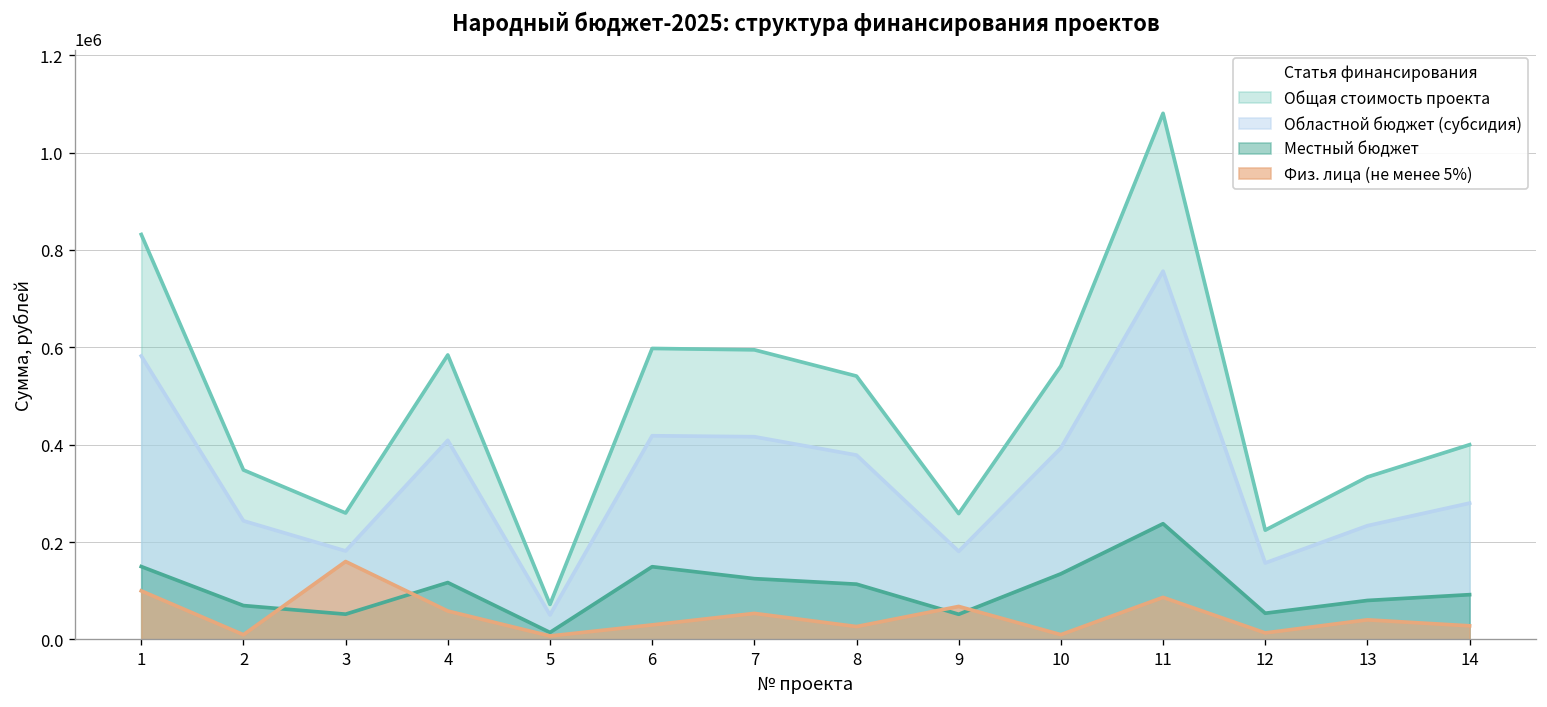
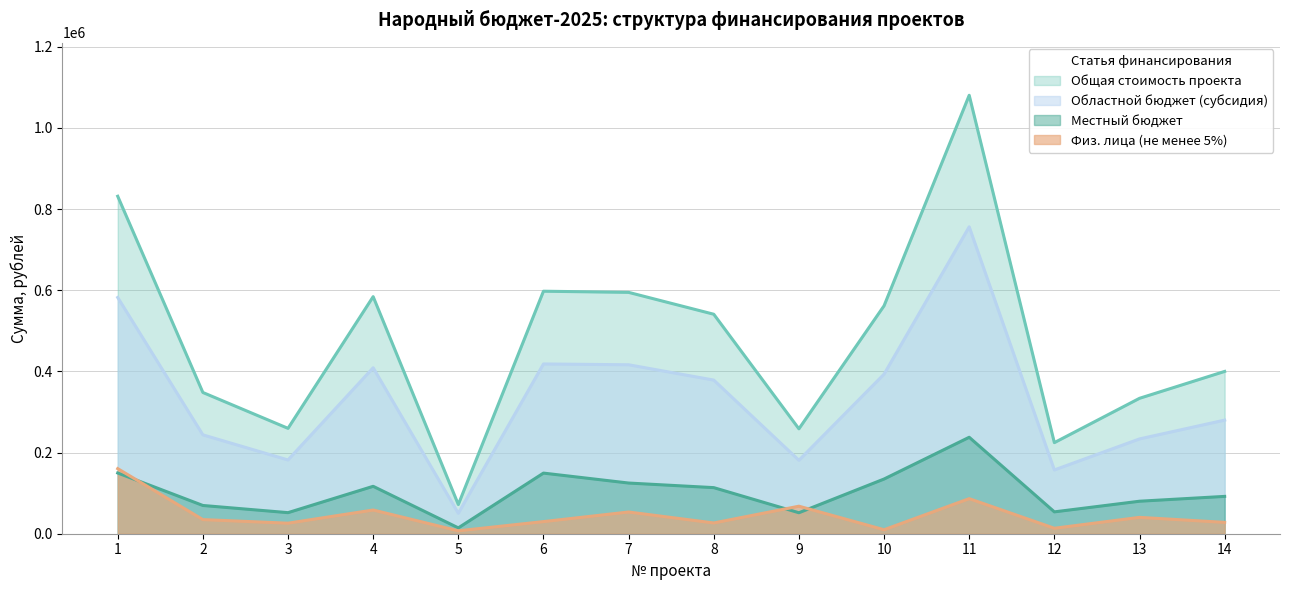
  {
    "Физ. лица (не менее 5%)": {
-     "1": 100000,
-     "2": 10000,
-     "3": 160000,
+     "1": 160000,
+     "2": 30000,
+     "3": 30000,
      "4": 60000,
      "5": 10000,
      "6": 30000,
      "7": 50000,
      "8": 30000,
      "9": 70000,
      "10": 10000,
      "11": 90000,
      "12": 10000,
      "13": 40000,
      "14": 30000
    }
  }
